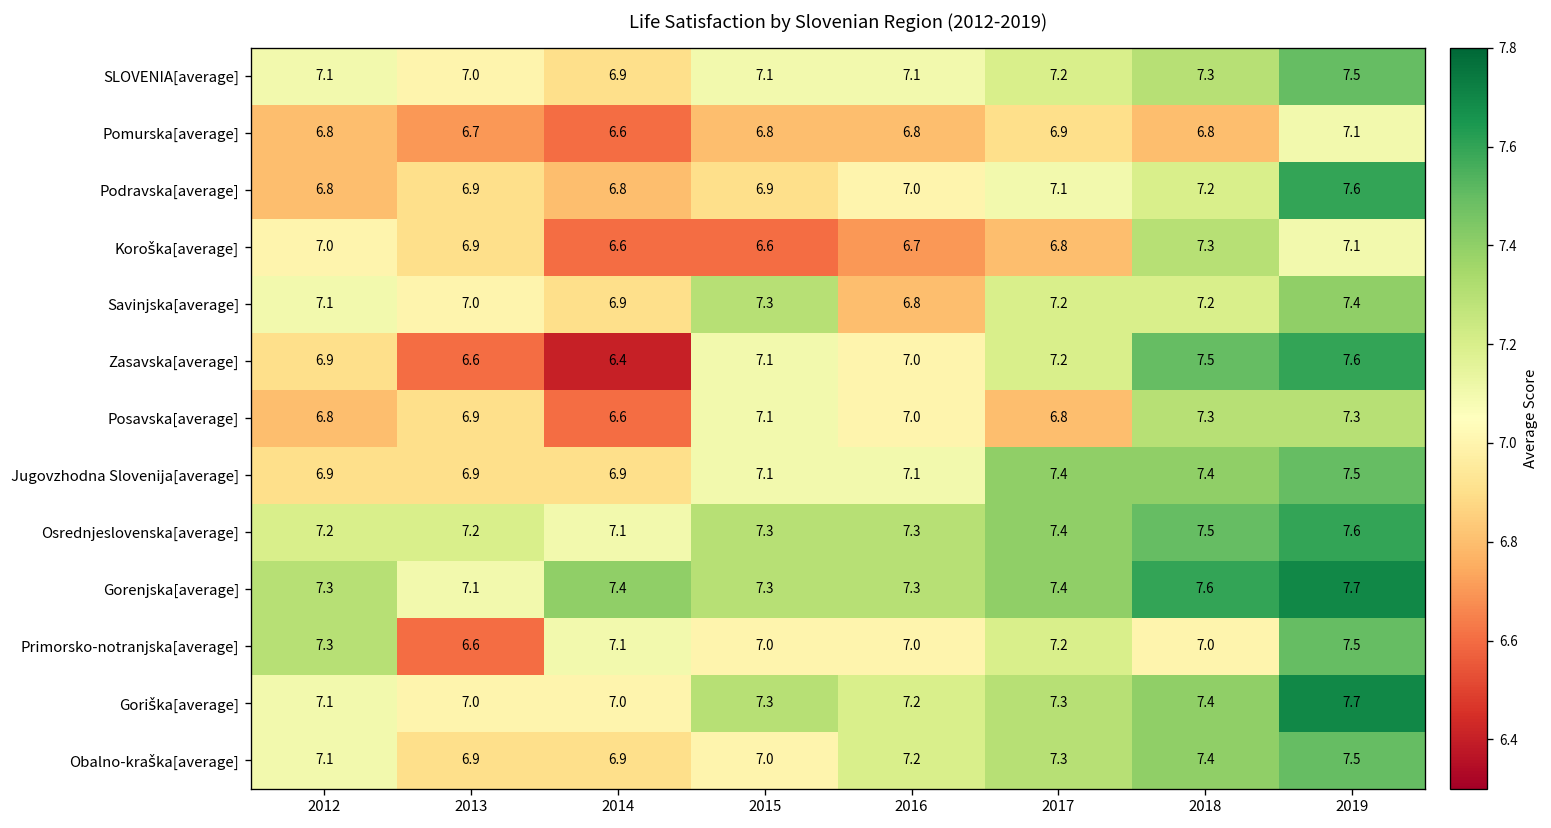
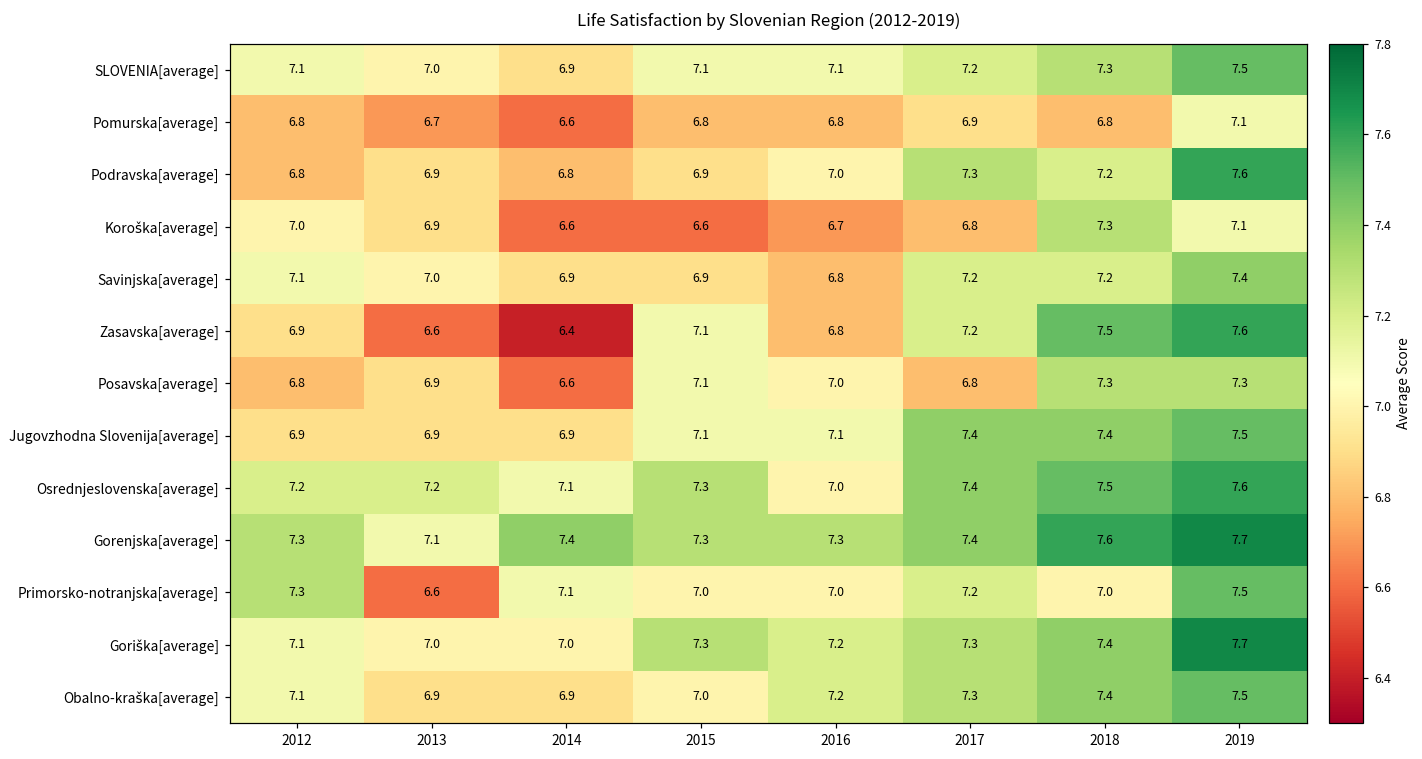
  {
    "SLOVENIA[average]": {
      "2012": 7.1,
      "2013": 7.0,
      "2014": 6.9,
      "2015": 7.1,
      "2016": 7.1,
      "2017": 7.2,
      "2018": 7.3,
      "2019": 7.5
    },
    "Pomurska[average]": {
      "2012": 6.8,
      "2013": 6.7,
      "2014": 6.6,
      "2015": 6.8,
      "2016": 6.8,
      "2017": 6.9,
      "2018": 6.8,
      "2019": 7.1
    },
    "Podravska[average]": {
      "2012": 6.8,
      "2013": 6.9,
      "2014": 6.8,
      "2015": 6.9,
      "2016": 7.0,
-     "2017": 7.1,
+     "2017": 7.3,
      "2018": 7.2,
      "2019": 7.6
    },
    "Koroška[average]": {
      "2012": 7.0,
      "2013": 6.9,
      "2014": 6.6,
      "2015": 6.6,
      "2016": 6.7,
      "2017": 6.8,
      "2018": 7.3,
      "2019": 7.1
    },
    "Savinjska[average]": {
      "2012": 7.1,
      "2013": 7.0,
      "2014": 6.9,
-     "2015": 7.3,
+     "2015": 6.9,
      "2016": 6.8,
      "2017": 7.2,
      "2018": 7.2,
      "2019": 7.4
    },
    "Zasavska[average]": {
      "2012": 6.9,
      "2013": 6.6,
      "2014": 6.4,
      "2015": 7.1,
-     "2016": 7.0,
+     "2016": 6.8,
      "2017": 7.2,
      "2018": 7.5,
      "2019": 7.6
    },
    "Posavska[average]": {
      "2012": 6.8,
      "2013": 6.9,
      "2014": 6.6,
      "2015": 7.1,
      "2016": 7.0,
      "2017": 6.8,
      "2018": 7.3,
      "2019": 7.3
    },
    "Jugovzhodna Slovenija[average]": {
      "2012": 6.9,
      "2013": 6.9,
      "2014": 6.9,
      "2015": 7.1,
      "2016": 7.1,
      "2017": 7.4,
      "2018": 7.4,
      "2019": 7.5
    },
    "Osrednjeslovenska[average]": {
      "2012": 7.2,
      "2013": 7.2,
      "2014": 7.1,
      "2015": 7.3,
-     "2016": 7.3,
+     "2016": 7.0,
      "2017": 7.4,
      "2018": 7.5,
      "2019": 7.6
    },
    "Gorenjska[average]": {
      "2012": 7.3,
      "2013": 7.1,
      "2014": 7.4,
      "2015": 7.3,
      "2016": 7.3,
      "2017": 7.4,
      "2018": 7.6,
      "2019": 7.7
    },
    "Primorsko-notranjska[average]": {
      "2012": 7.3,
      "2013": 6.6,
      "2014": 7.1,
      "2015": 7.0,
      "2016": 7.0,
      "2017": 7.2,
      "2018": 7.0,
      "2019": 7.5
    },
    "Goriška[average]": {
      "2012": 7.1,
      "2013": 7.0,
      "2014": 7.0,
      "2015": 7.3,
      "2016": 7.2,
      "2017": 7.3,
      "2018": 7.4,
      "2019": 7.7
    },
    "Obalno-kraška[average]": {
      "2012": 7.1,
      "2013": 6.9,
      "2014": 6.9,
      "2015": 7.0,
      "2016": 7.2,
      "2017": 7.3,
      "2018": 7.4,
      "2019": 7.5
    }
  }
